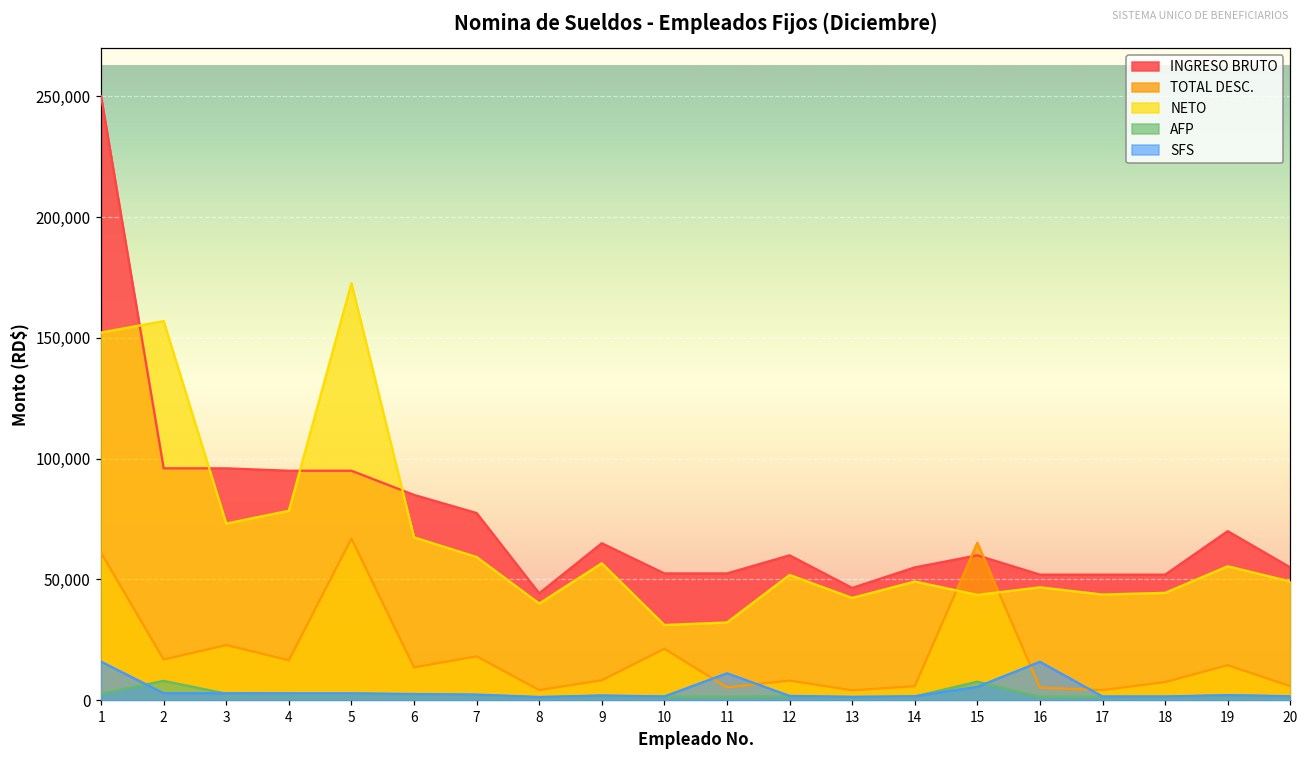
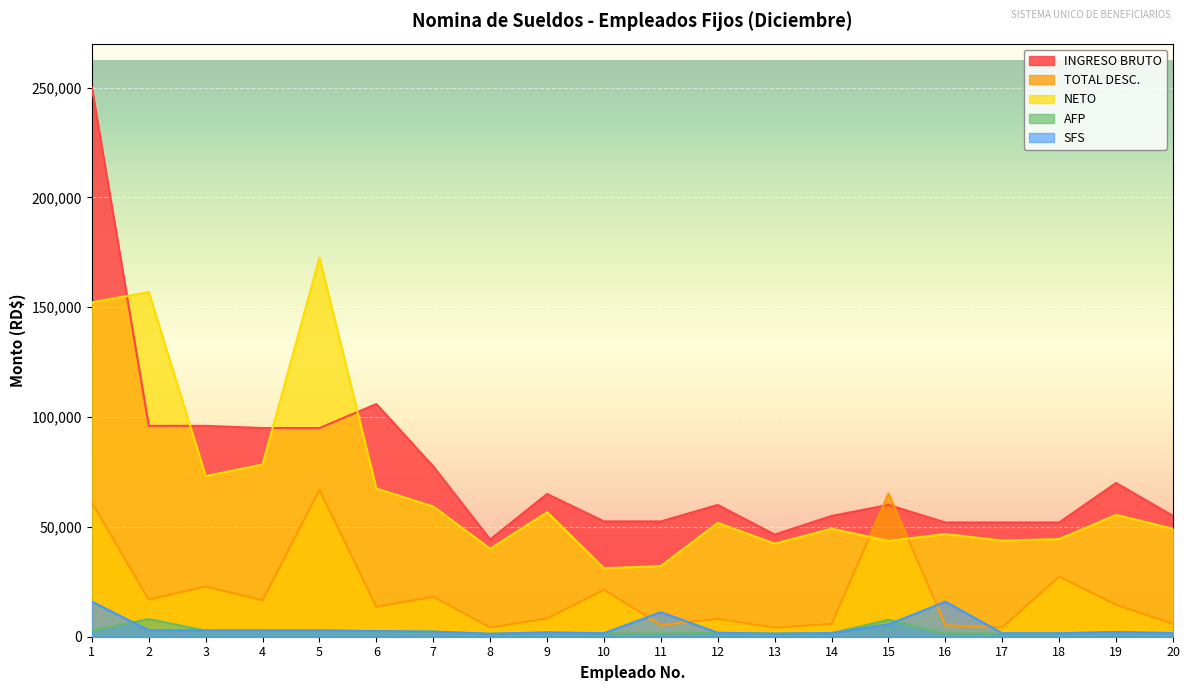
  {
    "INGRESO BRUTO": {
      "1": "250,000",
      "2": "96,000",
      "3": "96,000",
      "4": "95,000",
      "5": "95,000",
-     "6": "85,000",
+     "6": "106,000",
      "7": "78,000",
      "8": "44,000",
      "9": "65,000",
      "10": "53,000",
      "11": "53,000",
      "12": "60,000",
      "13": "47,000",
      "14": "55,000",
      "15": "60,000",
      "16": "52,000",
      "17": "52,000",
      "18": "52,000",
      "19": "70,000",
      "20": "55,000"
    },
    "TOTAL DESC.": {
      "1": "61,000",
      "2": "17,000",
      "3": "23,000",
      "4": "17,000",
      "5": "67,000",
      "6": "14,000",
      "7": "18,000",
      "8": "4,000",
      "9": "8,000",
      "10": "21,000",
      "11": "5,000",
      "12": "8,000",
      "13": "4,000",
      "14": "6,000",
      "15": "65,000",
      "16": "5,000",
      "17": "4,000",
-     "18": "8,000",
+     "18": "27,000",
      "19": "15,000",
      "20": "6,000"
    },
    "NETO": {
      "1": "152,000",
      "2": "157,000",
      "3": "73,000",
      "4": "78,000",
      "5": "173,000",
      "6": "67,000",
      "7": "59,000",
      "8": "40,000",
      "9": "57,000",
      "10": "31,000",
      "11": "32,000",
      "12": "52,000",
      "13": "42,000",
      "14": "49,000",
      "15": "44,000",
      "16": "47,000",
      "17": "44,000",
      "18": "44,000",
      "19": "55,000",
      "20": "49,000"
    },
    "AFP": {
      "1": "3,000",
      "2": "8,000",
      "11": "2,000",
      "15": "8,000",
      "16": "1,000"
    },
    "SFS": {
      "1": "16,000",
      "2": "3,000",
      "11": "11,000",
      "15": "6,000",
      "16": "16,000"
    }
  }
